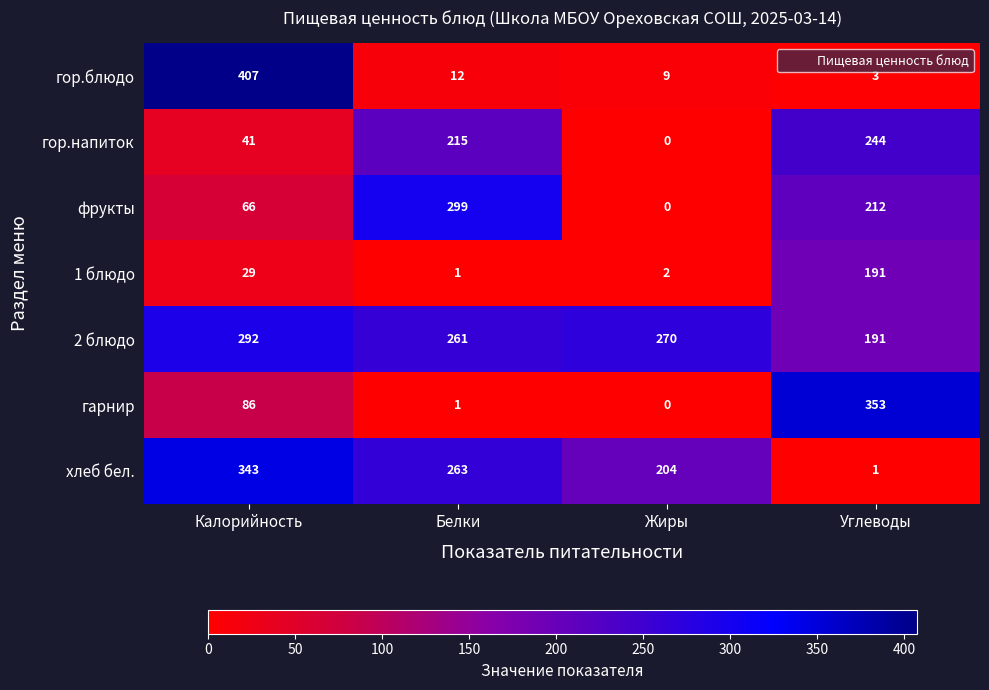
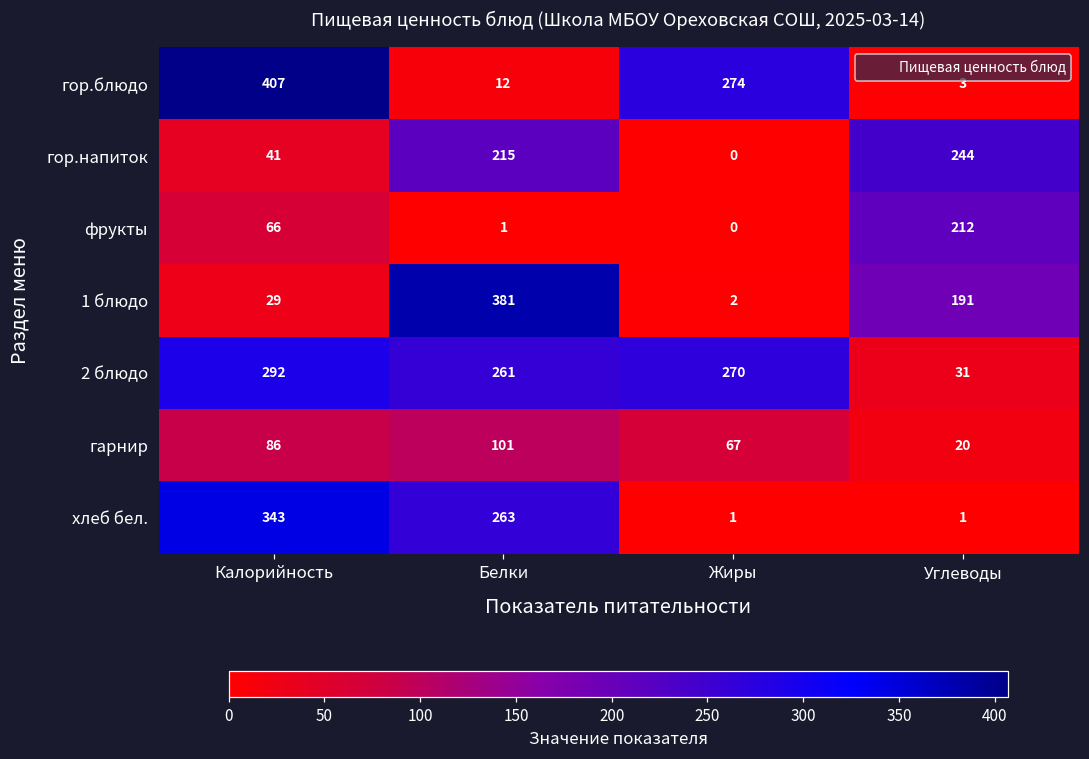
  {
    "гор.блюдо": {
      "Калорийность": 407,
      "Белки": 12,
-     "Жиры": 9
+     "Жиры": 274
    },
    "гор.напиток": {
      "Калорийность": 41,
      "Белки": 215,
      "Жиры": 0,
      "Углеводы": 244
    },
    "фрукты": {
      "Калорийность": 66,
-     "Белки": 299,
+     "Белки": 1,
      "Жиры": 0,
      "Углеводы": 212
    },
    "1 блюдо": {
      "Калорийность": 29,
-     "Белки": 1,
+     "Белки": 381,
      "Жиры": 2,
      "Углеводы": 191
    },
    "2 блюдо": {
      "Калорийность": 292,
      "Белки": 261,
      "Жиры": 270,
-     "Углеводы": 191
+     "Углеводы": 31
    },
    "гарнир": {
      "Калорийность": 86,
-     "Белки": 1,
-     "Жиры": 0,
-     "Углеводы": 353
+     "Белки": 101,
+     "Жиры": 67,
+     "Углеводы": 20
    },
    "хлеб бел.": {
      "Калорийность": 343,
      "Белки": 263,
-     "Жиры": 204,
+     "Жиры": 1,
      "Углеводы": 1
    }
  }
